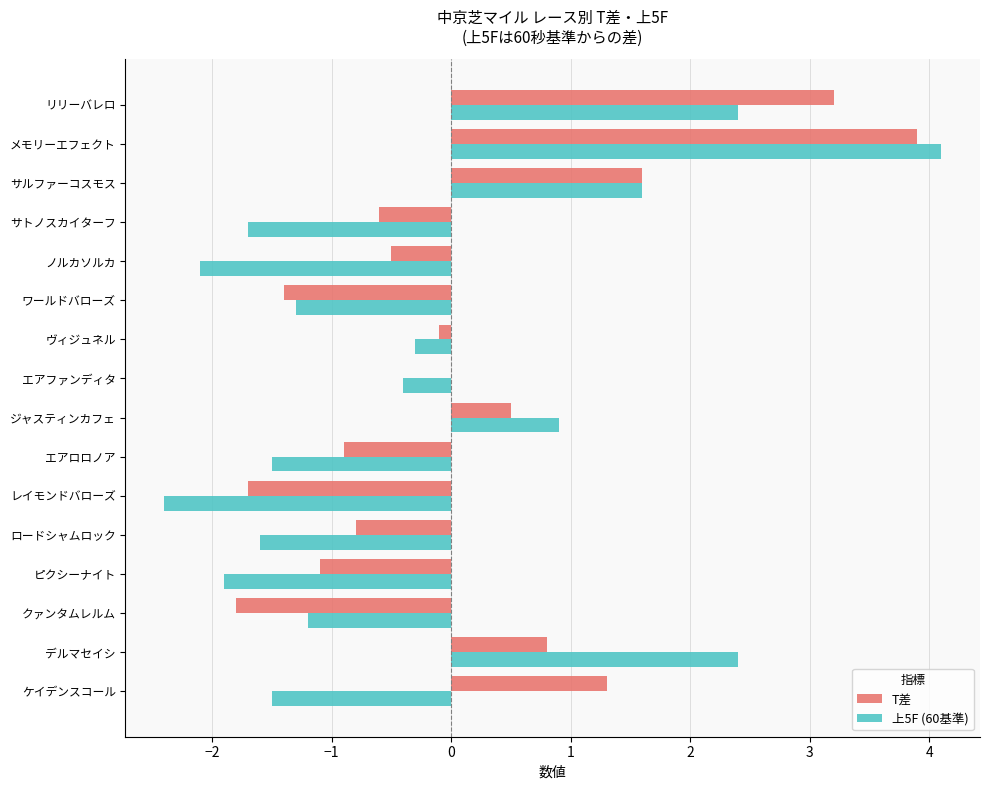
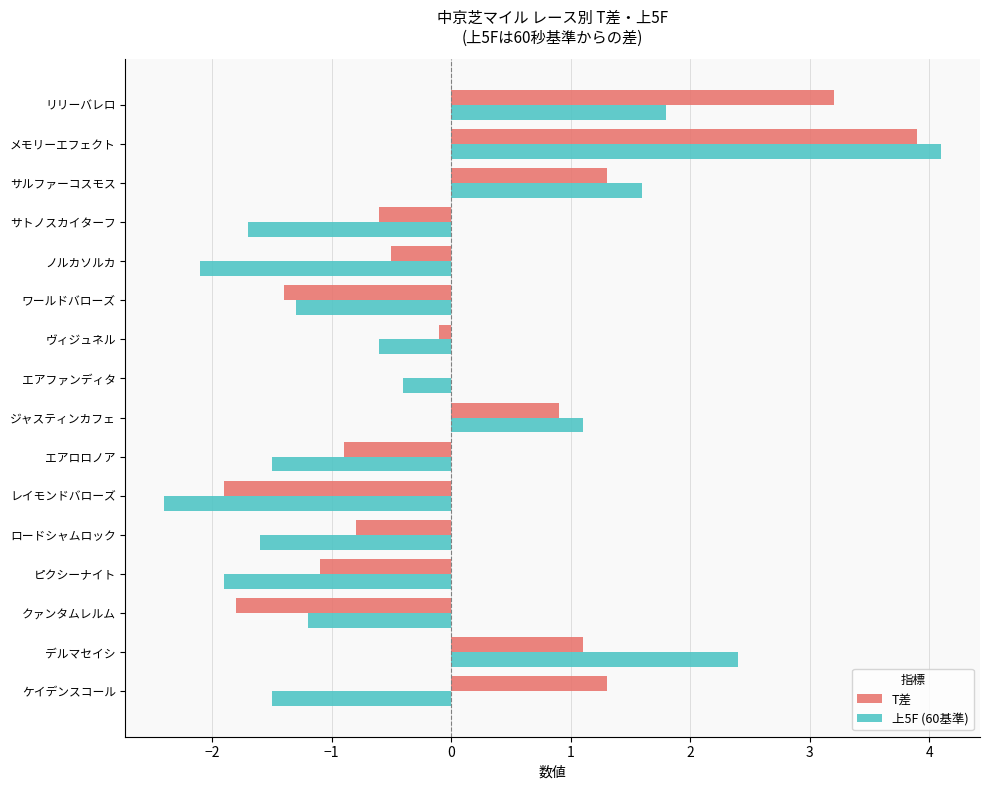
  {
    "T差": {
      "リリーバレロ": 3.2,
      "メモリーエフェクト": 3.9,
-     "サルファーコスモス": 1.6,
+     "サルファーコスモス": 1.3,
      "サトノスカイターフ": -0.6,
      "ノルカソルカ": -0.5,
      "ワールドバローズ": -1.4,
      "ヴィジュネル": -0.1,
      "エアファンディタ": 0.0,
-     "ジャスティンカフェ": 0.5,
+     "ジャスティンカフェ": 0.9,
      "エアロロノア": -0.9,
-     "レイモンドバローズ": -1.7,
+     "レイモンドバローズ": -1.9,
      "ロードシャムロック": -0.8,
      "ピクシーナイト": -1.1,
      "クァンタムレルム": -1.8,
-     "デルマセイシ": 0.8,
+     "デルマセイシ": 1.1,
      "ケイデンスコール": 1.3
    },
    "上5F (60基準)": {
-     "リリーバレロ": 2.40,
+     "リリーバレロ": 1.80,
      "メモリーエフェクト": 4.10,
      "サルファーコスモス": 1.60,
      "サトノスカイターフ": -1.70,
      "ノルカソルカ": -2.10,
      "ワールドバローズ": -1.30,
-     "ヴィジュネル": -0.30,
+     "ヴィジュネル": -0.60,
      "エアファンディタ": -0.40,
-     "ジャスティンカフェ": 0.90,
+     "ジャスティンカフェ": 1.10,
      "エアロロノア": -1.50,
      "レイモンドバローズ": -2.40,
      "ロードシャムロック": -1.60,
      "ピクシーナイト": -1.90,
      "クァンタムレルム": -1.20,
      "デルマセイシ": 2.40,
      "ケイデンスコール": -1.50
    }
  }
